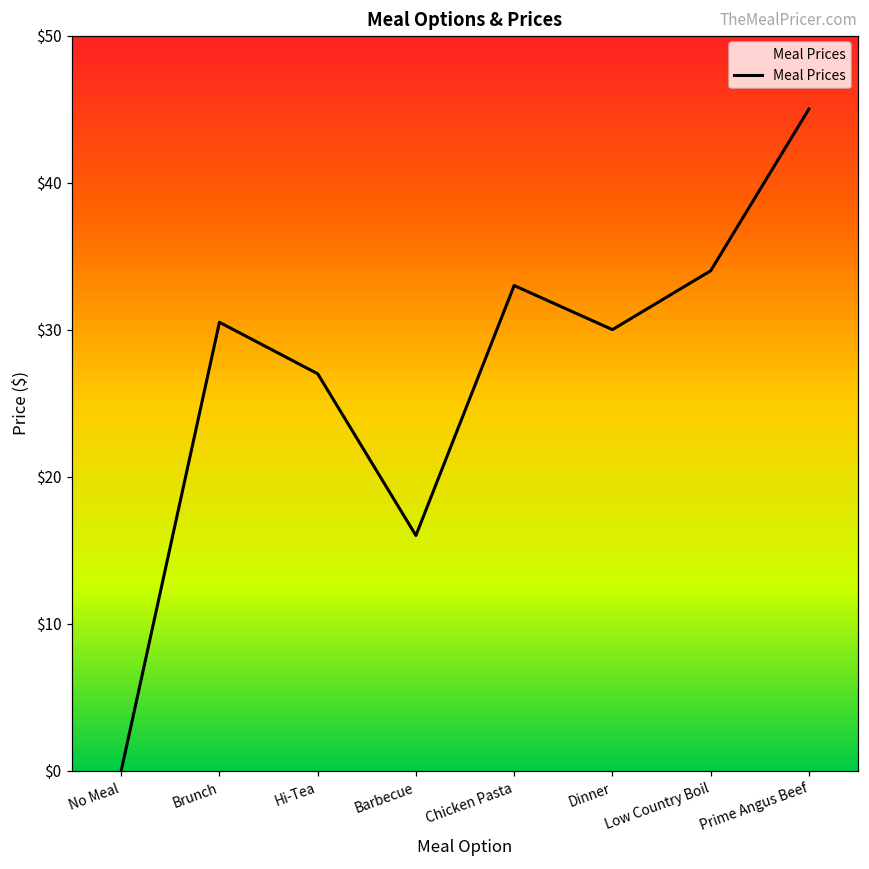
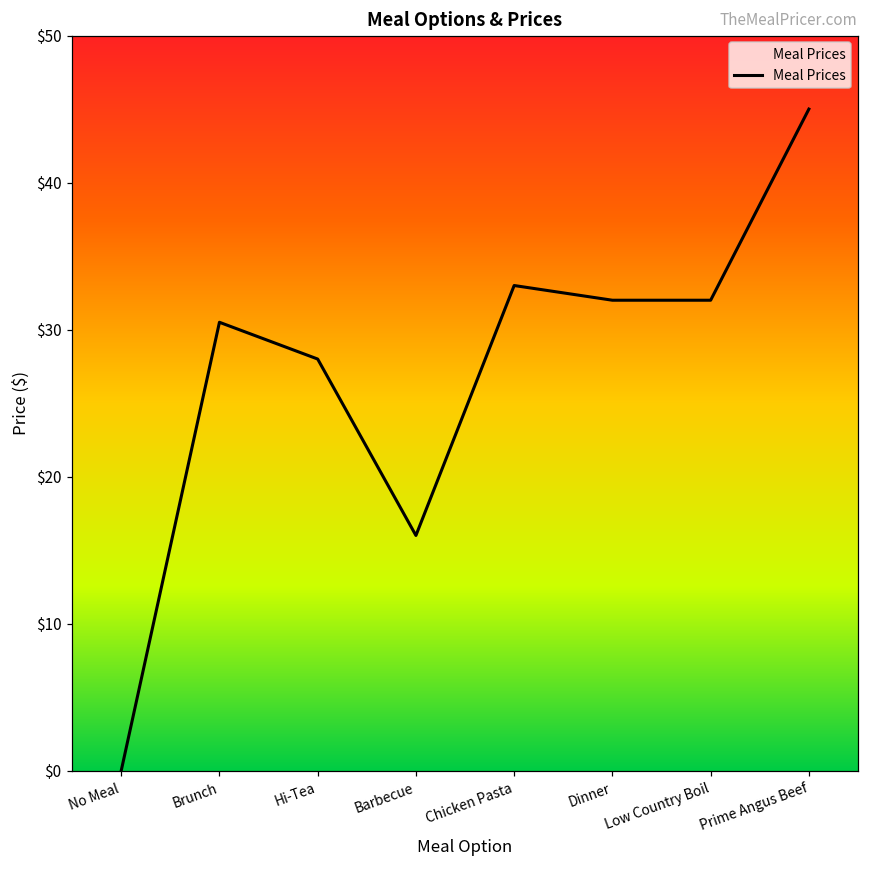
  {
    "No Meal": "$0",
    "Brunch": "$30.5",
-   "Hi-Tea": "$27",
+   "Hi-Tea": "$28",
    "Barbecue": "$16",
    "Chicken Pasta": "$33",
-   "Dinner": "$30",
-   "Low Country Boil": "$34",
+   "Dinner": "$32",
+   "Low Country Boil": "$32",
    "Prime Angus Beef": "$45"
  }
